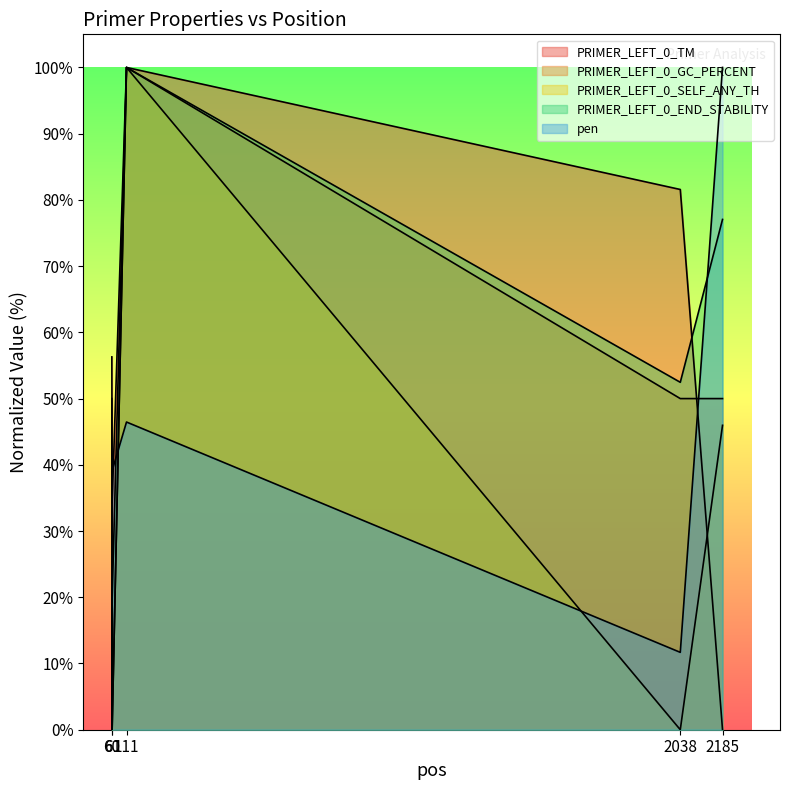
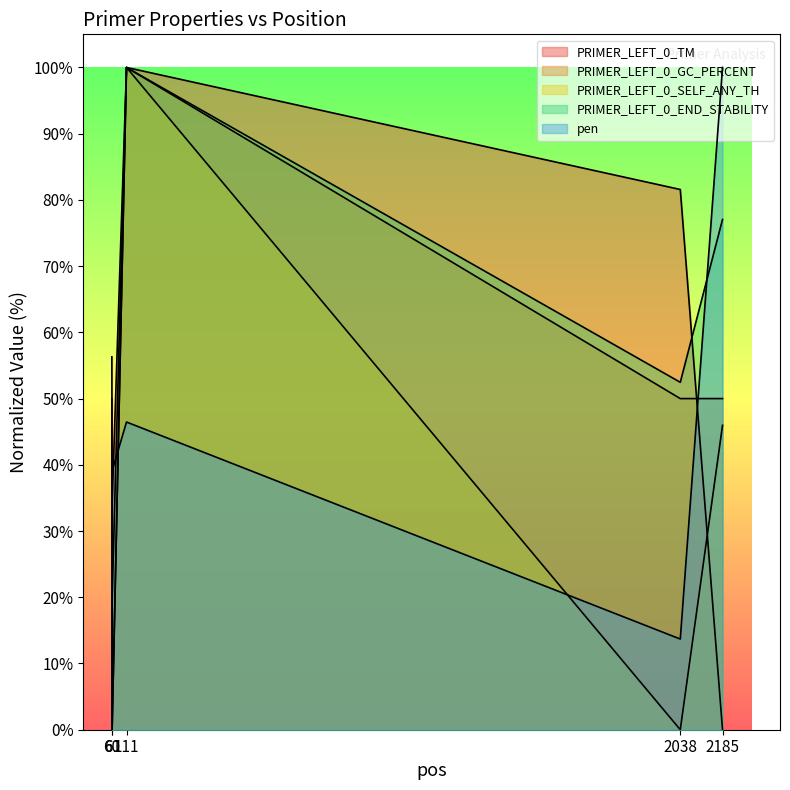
  {
    "PRIMER_LEFT_0_END_STABILITY": {
      "2038": "52%",
      "2185": "77%"
    },
    "pen": {
-     "2038": "12%"
+     "2038": "14%"
    }
  }
